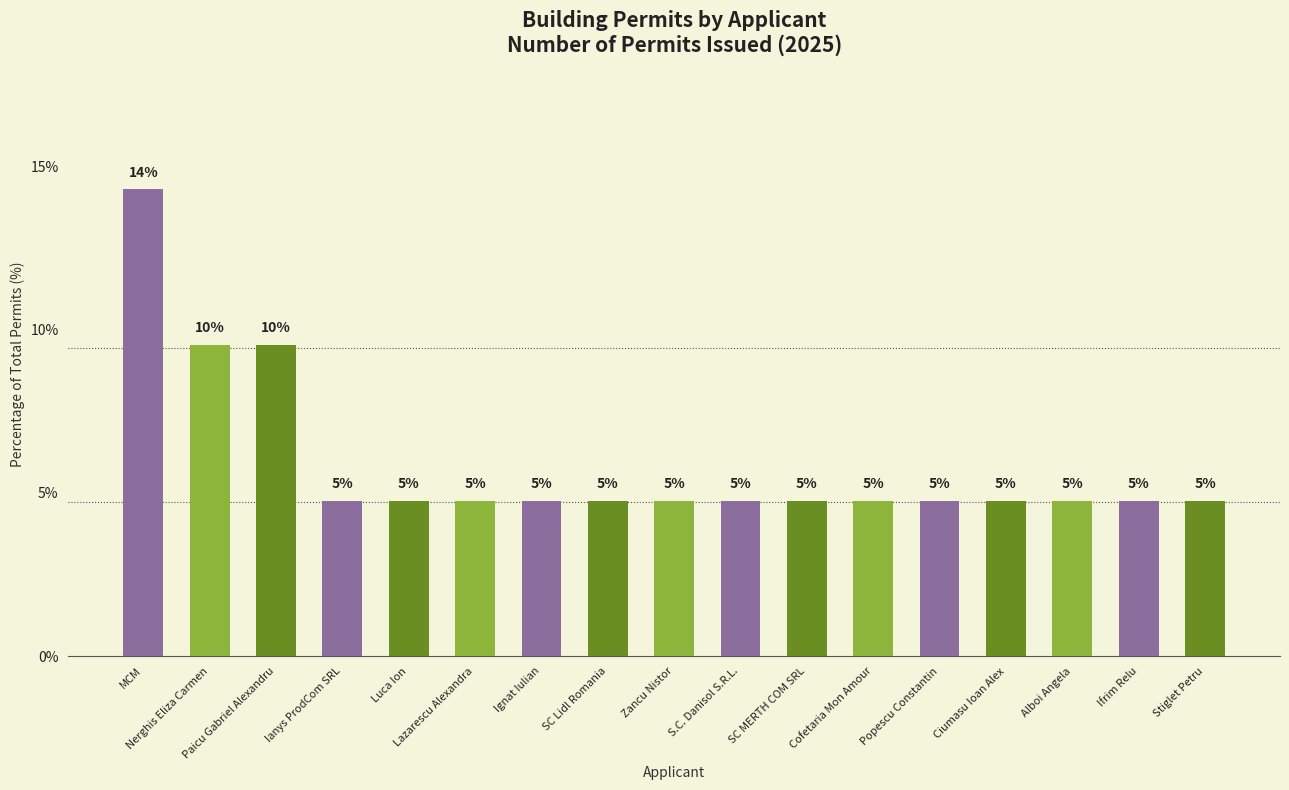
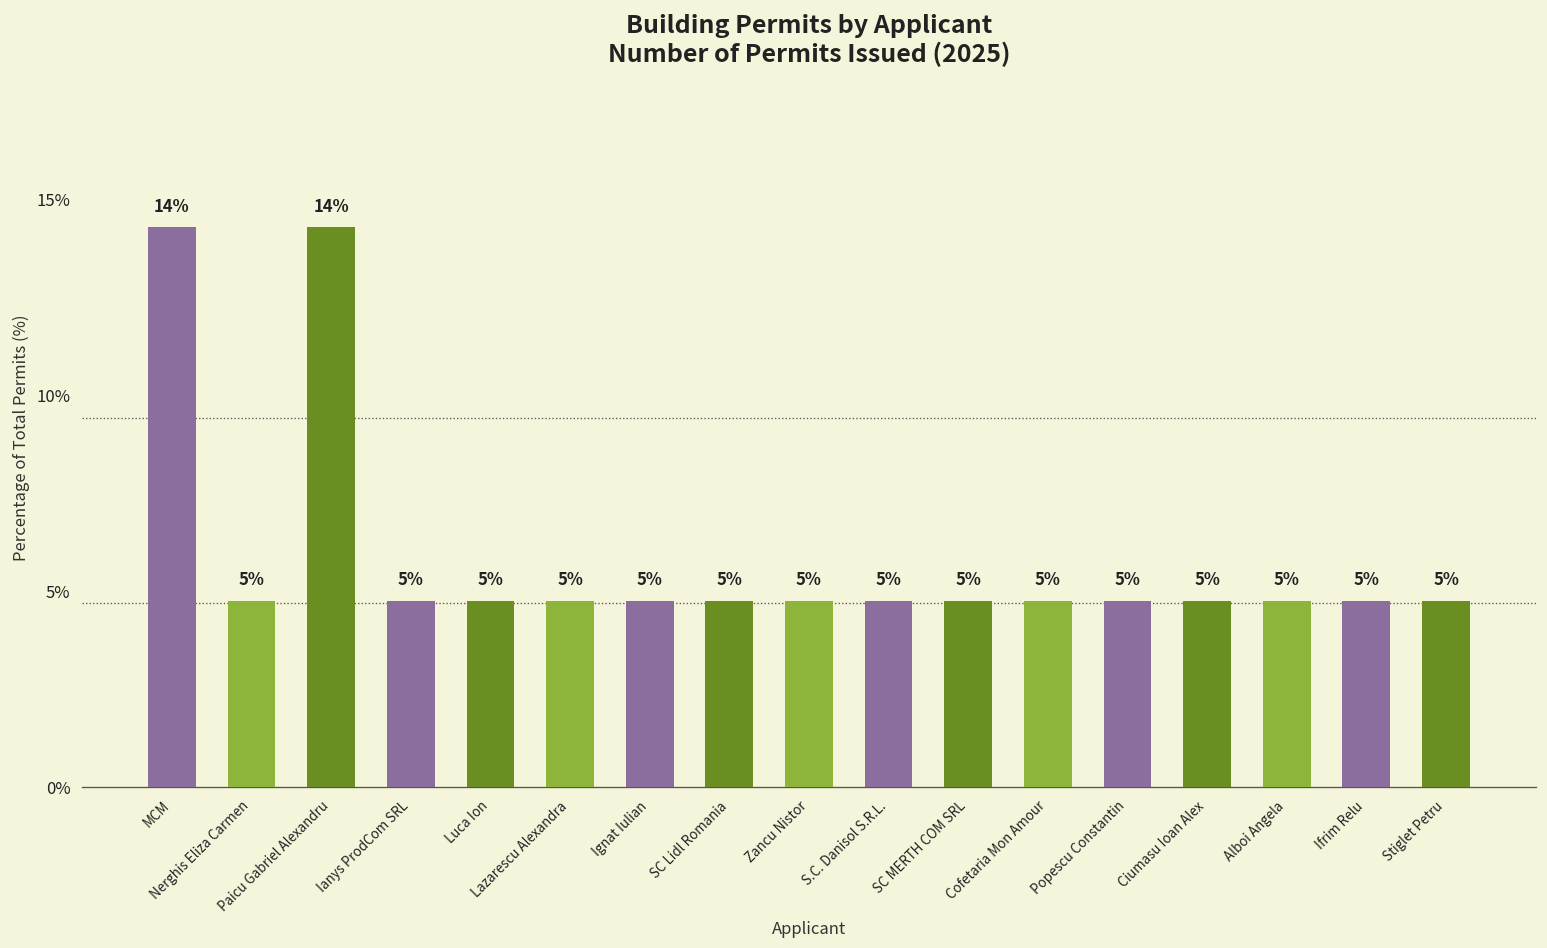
  {
    "MCM": "14%",
-   "Nerghis Eliza Carmen": "10%",
-   "Paicu Gabriel Alexandru": "10%",
+   "Nerghis Eliza Carmen": "5%",
+   "Paicu Gabriel Alexandru": "14%",
    "Ianys ProdCom SRL": "5%",
    "Luca Ion": "5%",
    "Lazarescu Alexandra": "5%",
    "Ignat Iulian": "5%",
    "SC Lidl Romania": "5%",
    "Zancu Nistor": "5%",
    "S.C. Danisol S.R.L.": "5%",
    "SC MERTH COM SRL": "5%",
    "Cofetaria Mon Amour": "5%",
    "Popescu Constantin": "5%",
    "Ciumasu Ioan Alex": "5%",
    "Alboi Angela": "5%",
    "Ifrim Relu": "5%",
    "Stiglet Petru": "5%"
  }
